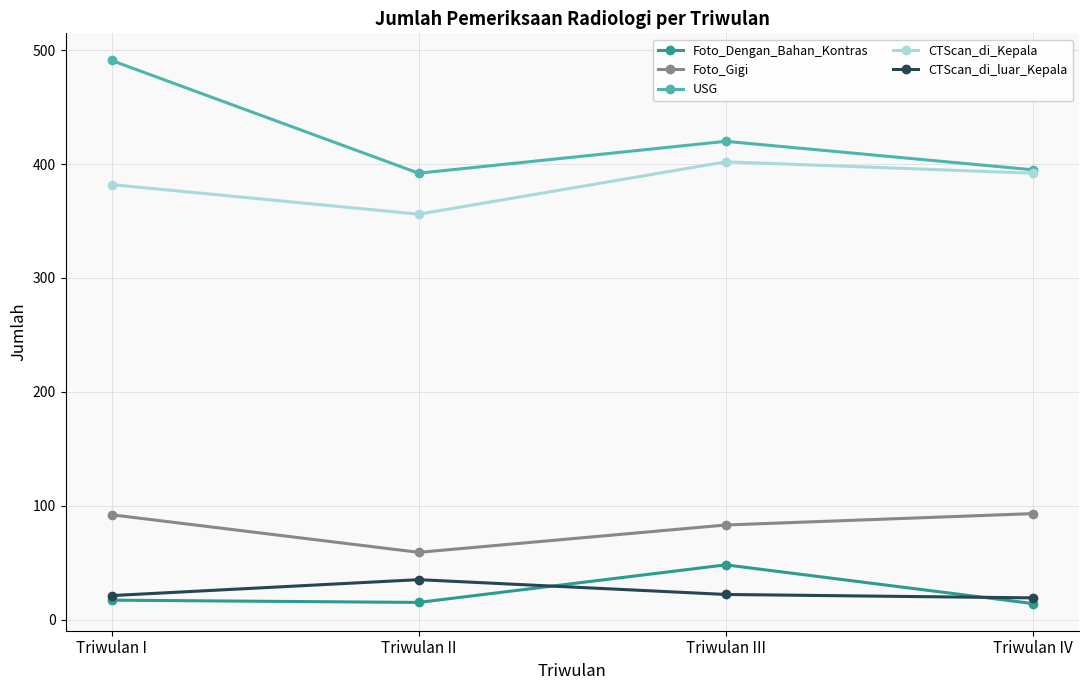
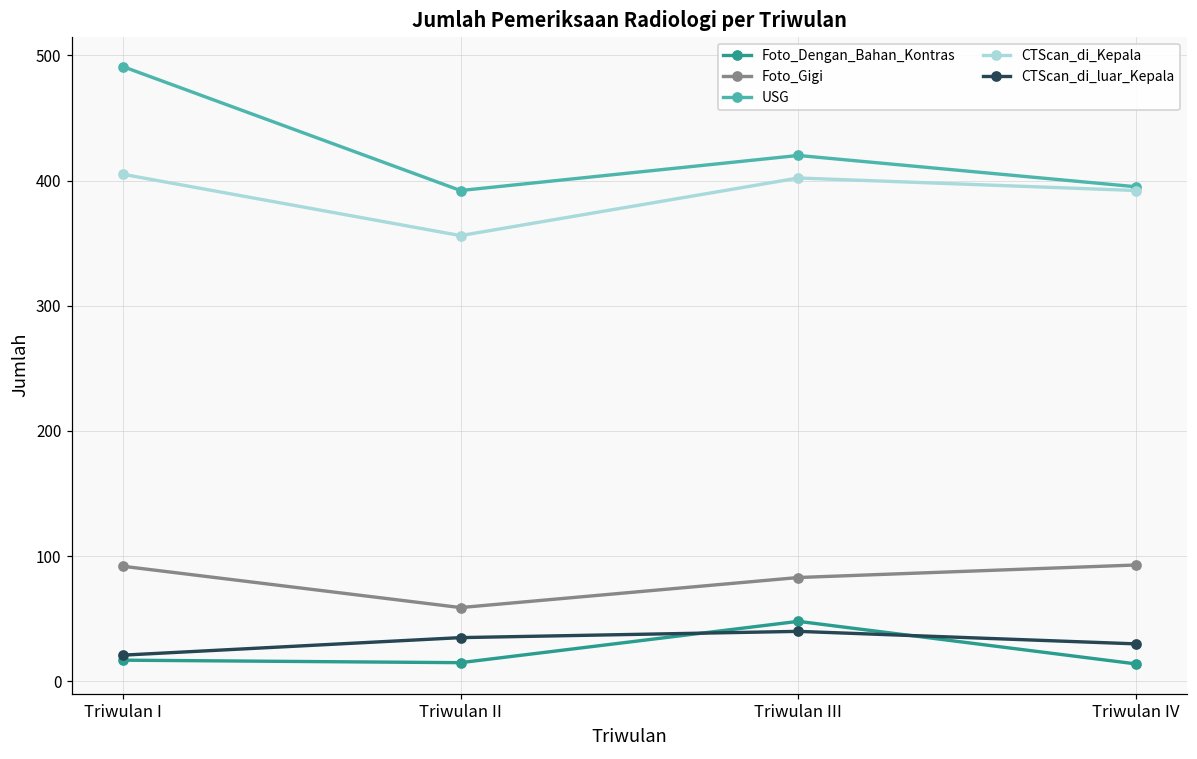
  {
    "Foto_Gigi": {
      "Triwulan I": 92,
      "Triwulan II": 59,
      "Triwulan III": 83,
      "Triwulan IV": 93
    },
    "CTScan_di_Kepala": {
-     "Triwulan I": 382,
+     "Triwulan I": 405,
      "Triwulan II": 356,
      "Triwulan III": 402,
      "Triwulan IV": 392
    },
    "CTScan_di_luar_Kepala": {
      "Triwulan I": 21,
      "Triwulan II": 35,
-     "Triwulan III": 22,
-     "Triwulan IV": 19
+     "Triwulan III": 40,
+     "Triwulan IV": 30
    }
  }
